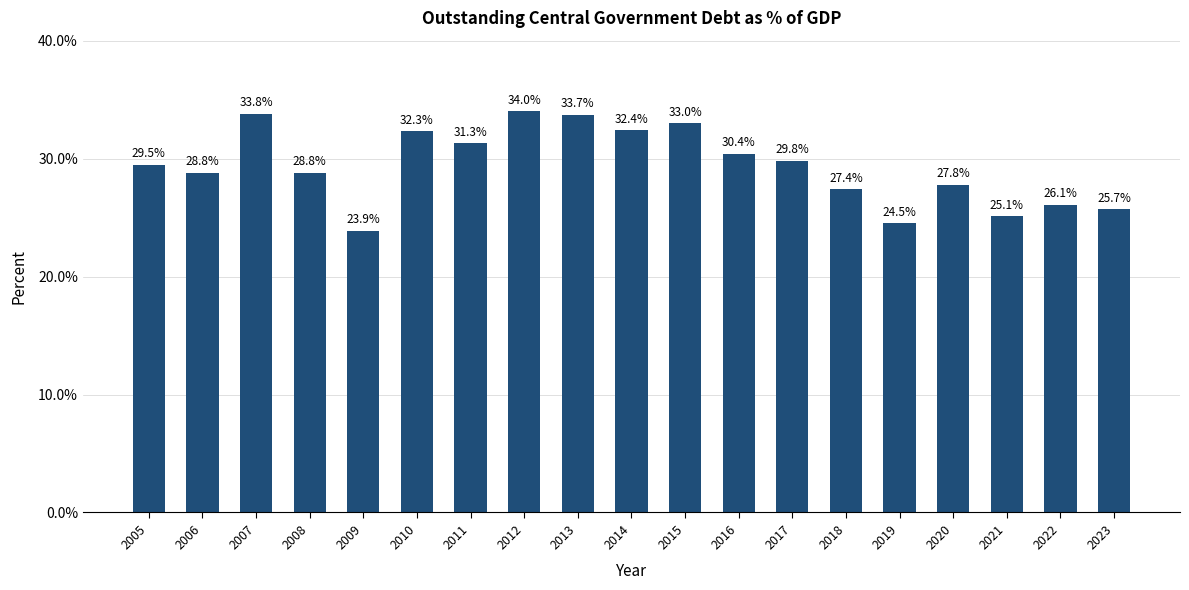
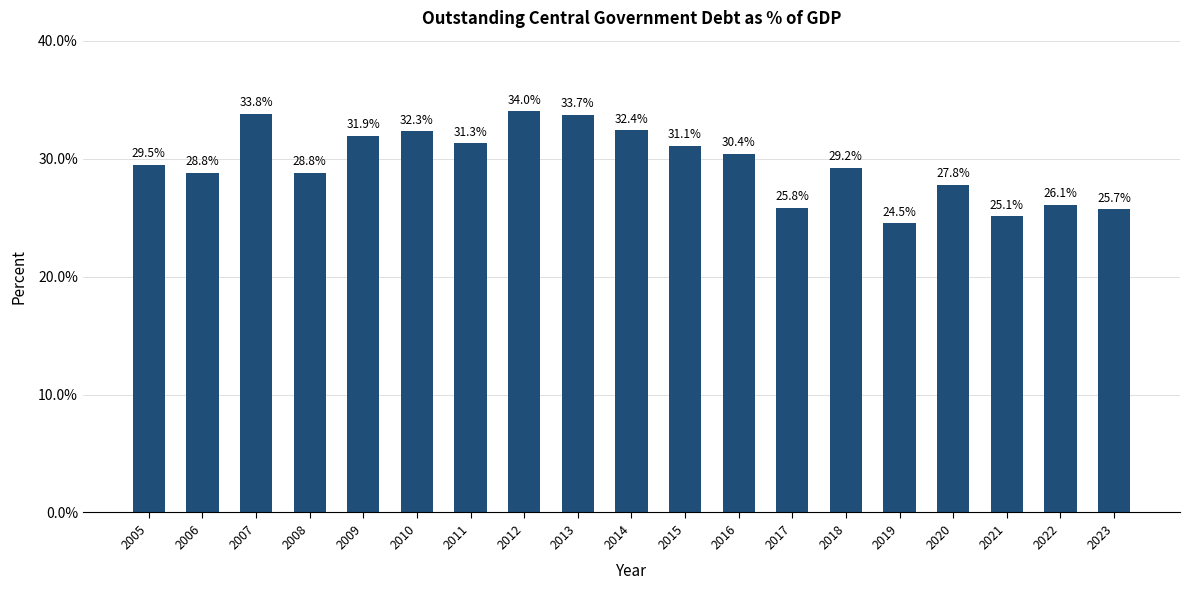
  {
    "2005": "29.5%",
    "2006": "28.8%",
    "2007": "33.8%",
    "2008": "28.8%",
-   "2009": "23.9%",
+   "2009": "31.9%",
    "2010": "32.3%",
    "2011": "31.3%",
    "2012": "34.0%",
    "2013": "33.7%",
    "2014": "32.4%",
-   "2015": "33.0%",
+   "2015": "31.1%",
    "2016": "30.4%",
-   "2017": "29.8%",
-   "2018": "27.4%",
+   "2017": "25.8%",
+   "2018": "29.2%",
    "2019": "24.5%",
    "2020": "27.8%",
    "2021": "25.1%",
    "2022": "26.1%",
    "2023": "25.7%"
  }
